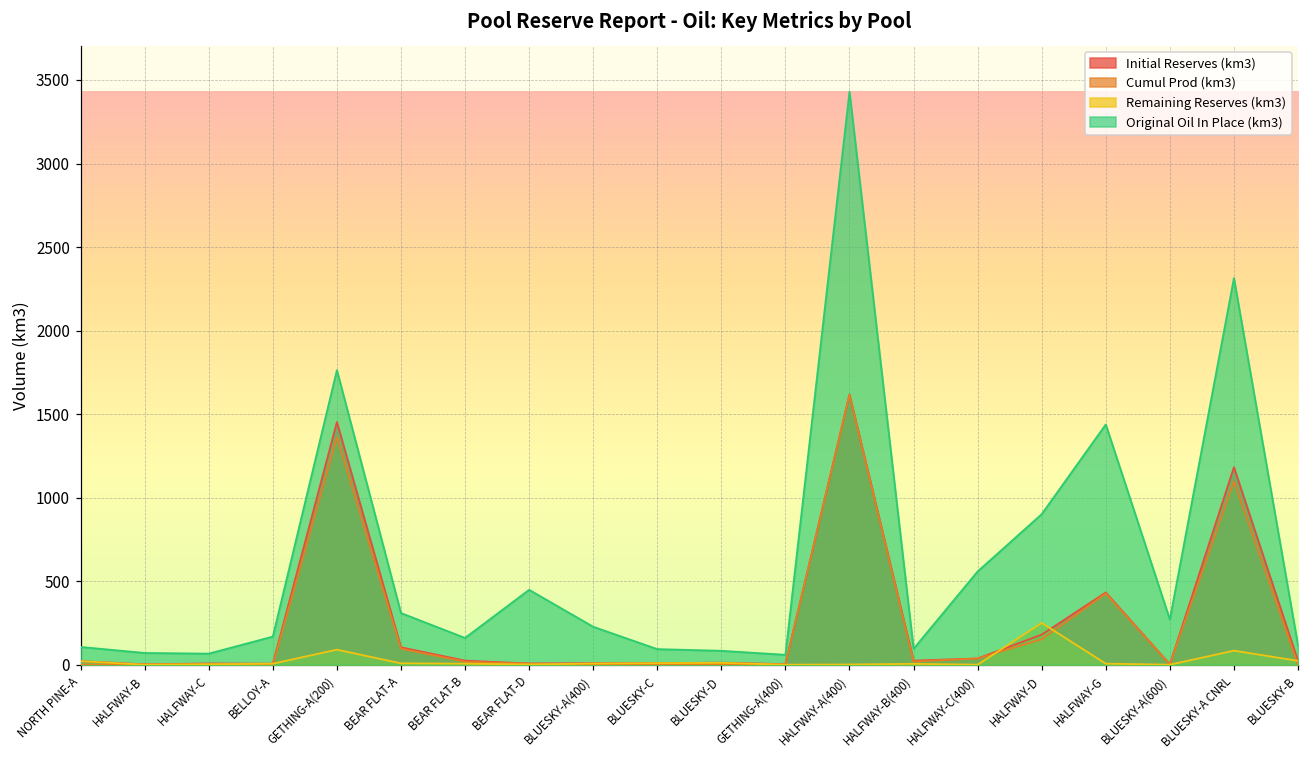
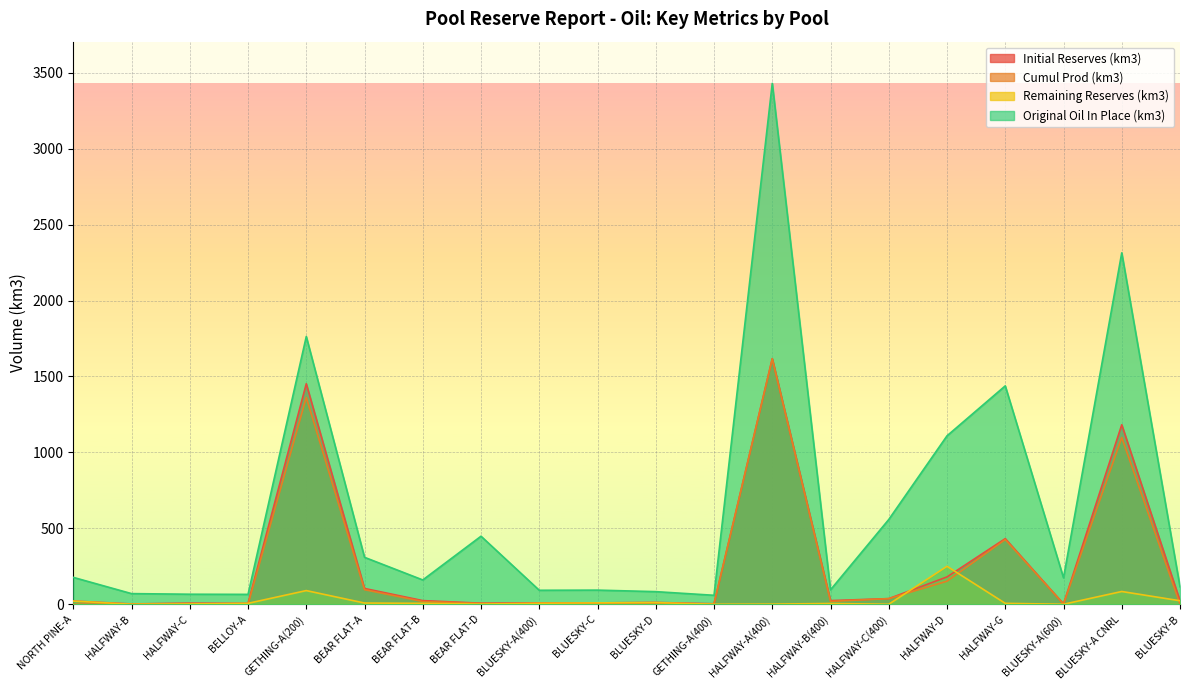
  {
    "Remaining Reserves (km3)": {
      "GETHING-A(200)": 90,
      "BEAR FLAT-A": 10,
      "HALFWAY-A(400)": 0,
      "HALFWAY-C(400)": 0,
      "HALFWAY-D": 250,
      "HALFWAY-G": 10,
      "BLUESKY-A CNRL": 80
    },
    "Original Oil In Place (km3)": {
-     "NORTH PINE-A": 110,
+     "NORTH PINE-A": 180,
      "HALFWAY-B": 70,
      "HALFWAY-C": 70,
-     "BELLOY-A": 170,
+     "BELLOY-A": 70,
      "GETHING-A(200)": 1760,
      "BEAR FLAT-A": 310,
      "BEAR FLAT-B": 160,
      "BEAR FLAT-D": 450,
-     "BLUESKY-A(400)": 230,
+     "BLUESKY-A(400)": 90,
      "BLUESKY-C": 90,
      "BLUESKY-D": 80,
      "GETHING-A(400)": 60,
      "HALFWAY-A(400)": 3430,
      "HALFWAY-B(400)": 100,
      "HALFWAY-C(400)": 560,
-     "HALFWAY-D": 900,
+     "HALFWAY-D": 1110,
      "HALFWAY-G": 1440,
-     "BLUESKY-A(600)": 270,
+     "BLUESKY-A(600)": 170,
      "BLUESKY-A CNRL": 2310,
      "BLUESKY-B": 120
    }
  }
